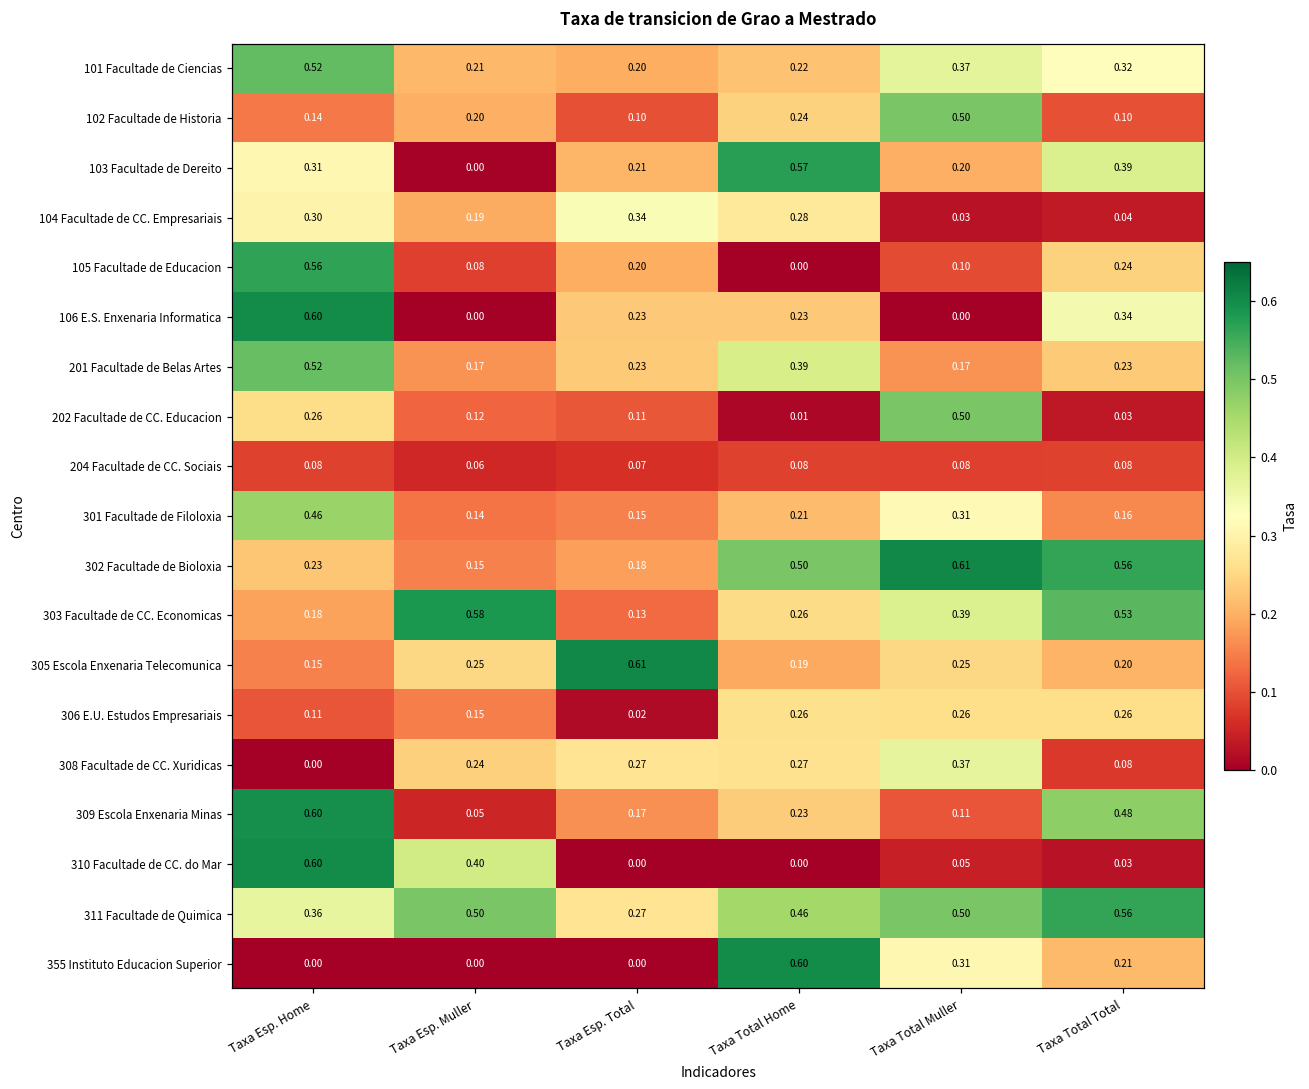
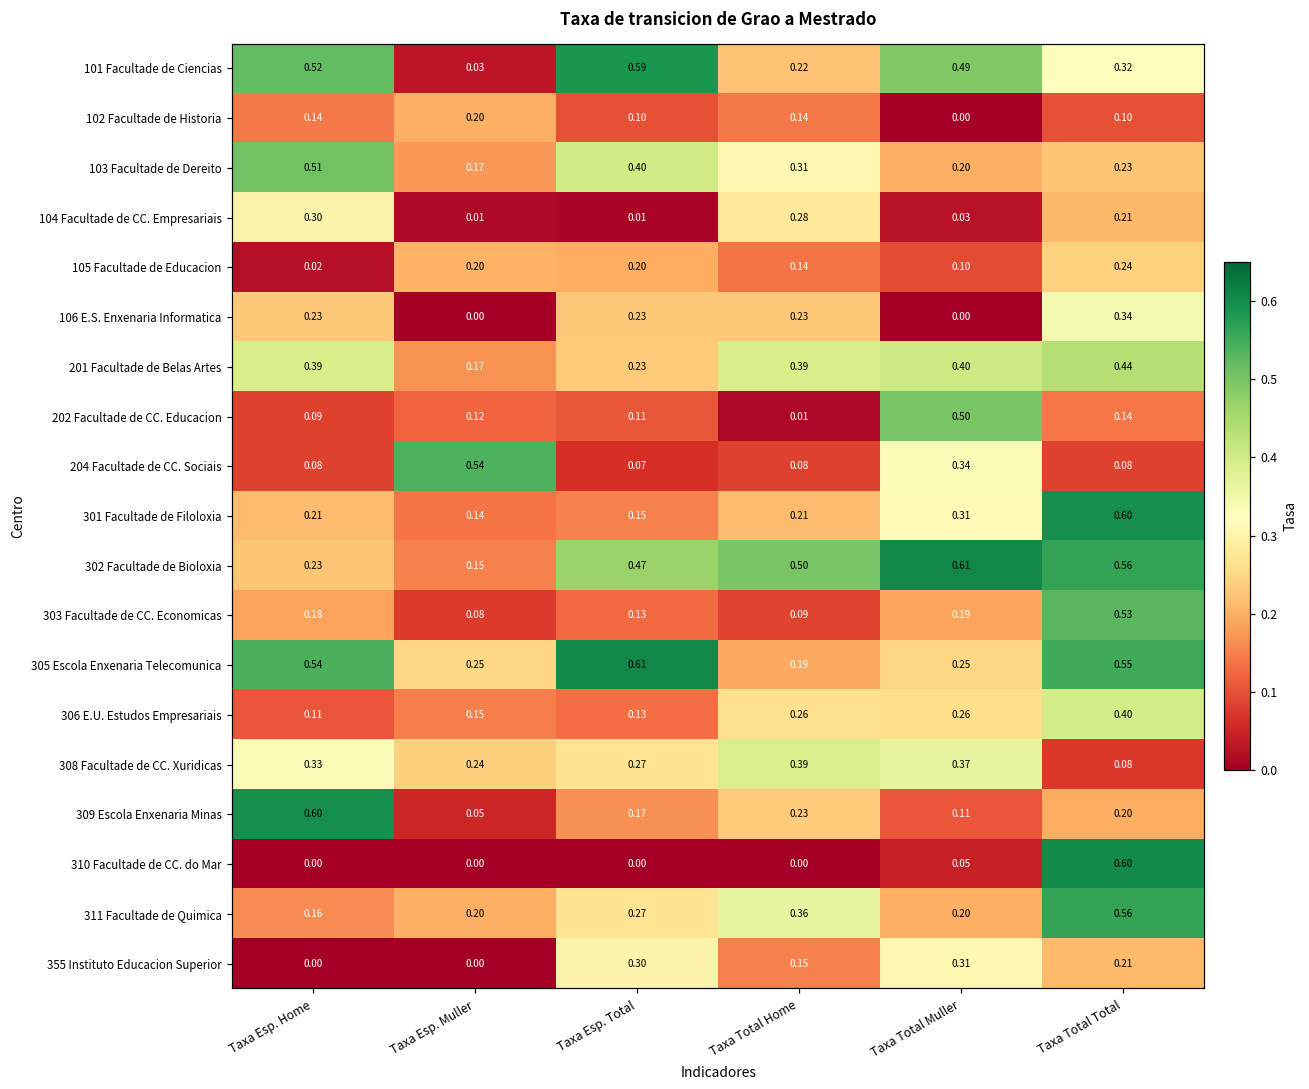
  {
    "101 Facultade de Ciencias": {
      "Taxa Esp. Home": 0.52,
-     "Taxa Esp. Muller": 0.21,
-     "Taxa Esp. Total": 0.20,
+     "Taxa Esp. Muller": 0.03,
+     "Taxa Esp. Total": 0.59,
      "Taxa Total Home": 0.22,
-     "Taxa Total Muller": 0.37,
+     "Taxa Total Muller": 0.49,
      "Taxa Total Total": 0.32
    },
    "102 Facultade de Historia": {
      "Taxa Esp. Home": 0.14,
      "Taxa Esp. Muller": 0.20,
      "Taxa Esp. Total": 0.10,
-     "Taxa Total Home": 0.24,
-     "Taxa Total Muller": 0.50,
+     "Taxa Total Home": 0.14,
+     "Taxa Total Muller": 0.00,
      "Taxa Total Total": 0.10
    },
    "103 Facultade de Dereito": {
-     "Taxa Esp. Home": 0.31,
-     "Taxa Esp. Muller": 0.00,
-     "Taxa Esp. Total": 0.21,
-     "Taxa Total Home": 0.57,
+     "Taxa Esp. Home": 0.51,
+     "Taxa Esp. Muller": 0.17,
+     "Taxa Esp. Total": 0.40,
+     "Taxa Total Home": 0.31,
      "Taxa Total Muller": 0.20,
-     "Taxa Total Total": 0.39
+     "Taxa Total Total": 0.23
    },
    "104 Facultade de CC. Empresariais": {
      "Taxa Esp. Home": 0.30,
-     "Taxa Esp. Muller": 0.19,
-     "Taxa Esp. Total": 0.34,
+     "Taxa Esp. Muller": 0.01,
+     "Taxa Esp. Total": 0.01,
      "Taxa Total Home": 0.28,
      "Taxa Total Muller": 0.03,
-     "Taxa Total Total": 0.04
+     "Taxa Total Total": 0.21
    },
    "105 Facultade de Educacion": {
-     "Taxa Esp. Home": 0.56,
-     "Taxa Esp. Muller": 0.08,
+     "Taxa Esp. Home": 0.02,
+     "Taxa Esp. Muller": 0.20,
      "Taxa Esp. Total": 0.20,
-     "Taxa Total Home": 0.00,
+     "Taxa Total Home": 0.14,
      "Taxa Total Muller": 0.10,
      "Taxa Total Total": 0.24
    },
    "106 E.S. Enxenaria Informatica": {
-     "Taxa Esp. Home": 0.60,
+     "Taxa Esp. Home": 0.23,
      "Taxa Esp. Muller": 0.00,
      "Taxa Esp. Total": 0.23,
      "Taxa Total Home": 0.23,
      "Taxa Total Muller": 0.00,
      "Taxa Total Total": 0.34
    },
    "201 Facultade de Belas Artes": {
-     "Taxa Esp. Home": 0.52,
+     "Taxa Esp. Home": 0.39,
      "Taxa Esp. Muller": 0.17,
      "Taxa Esp. Total": 0.23,
      "Taxa Total Home": 0.39,
-     "Taxa Total Muller": 0.17,
-     "Taxa Total Total": 0.23
+     "Taxa Total Muller": 0.40,
+     "Taxa Total Total": 0.44
    },
    "202 Facultade de CC. Educacion": {
-     "Taxa Esp. Home": 0.26,
+     "Taxa Esp. Home": 0.09,
      "Taxa Esp. Muller": 0.12,
      "Taxa Esp. Total": 0.11,
      "Taxa Total Home": 0.01,
      "Taxa Total Muller": 0.50,
-     "Taxa Total Total": 0.03
+     "Taxa Total Total": 0.14
    },
    "204 Facultade de CC. Sociais": {
      "Taxa Esp. Home": 0.08,
-     "Taxa Esp. Muller": 0.06,
+     "Taxa Esp. Muller": 0.54,
      "Taxa Esp. Total": 0.07,
      "Taxa Total Home": 0.08,
-     "Taxa Total Muller": 0.08,
+     "Taxa Total Muller": 0.34,
      "Taxa Total Total": 0.08
    },
    "301 Facultade de Filoloxia": {
-     "Taxa Esp. Home": 0.46,
+     "Taxa Esp. Home": 0.21,
      "Taxa Esp. Muller": 0.14,
      "Taxa Esp. Total": 0.15,
      "Taxa Total Home": 0.21,
      "Taxa Total Muller": 0.31,
-     "Taxa Total Total": 0.16
+     "Taxa Total Total": 0.60
    },
    "302 Facultade de Bioloxia": {
      "Taxa Esp. Home": 0.23,
      "Taxa Esp. Muller": 0.15,
-     "Taxa Esp. Total": 0.18,
+     "Taxa Esp. Total": 0.47,
      "Taxa Total Home": 0.50,
      "Taxa Total Muller": 0.61,
      "Taxa Total Total": 0.56
    },
    "303 Facultade de CC. Economicas": {
      "Taxa Esp. Home": 0.18,
-     "Taxa Esp. Muller": 0.58,
+     "Taxa Esp. Muller": 0.08,
      "Taxa Esp. Total": 0.13,
-     "Taxa Total Home": 0.26,
-     "Taxa Total Muller": 0.39,
+     "Taxa Total Home": 0.09,
+     "Taxa Total Muller": 0.19,
      "Taxa Total Total": 0.53
    },
    "305 Escola Enxenaria Telecomunica": {
-     "Taxa Esp. Home": 0.15,
+     "Taxa Esp. Home": 0.54,
      "Taxa Esp. Muller": 0.25,
      "Taxa Esp. Total": 0.61,
      "Taxa Total Home": 0.19,
      "Taxa Total Muller": 0.25,
-     "Taxa Total Total": 0.20
+     "Taxa Total Total": 0.55
    },
    "306 E.U. Estudos Empresariais": {
      "Taxa Esp. Home": 0.11,
      "Taxa Esp. Muller": 0.15,
-     "Taxa Esp. Total": 0.02,
+     "Taxa Esp. Total": 0.13,
      "Taxa Total Home": 0.26,
      "Taxa Total Muller": 0.26,
-     "Taxa Total Total": 0.26
+     "Taxa Total Total": 0.40
    },
    "308 Facultade de CC. Xuridicas": {
-     "Taxa Esp. Home": 0.00,
+     "Taxa Esp. Home": 0.33,
      "Taxa Esp. Muller": 0.24,
      "Taxa Esp. Total": 0.27,
-     "Taxa Total Home": 0.27,
+     "Taxa Total Home": 0.39,
      "Taxa Total Muller": 0.37,
      "Taxa Total Total": 0.08
    },
    "309 Escola Enxenaria Minas": {
      "Taxa Esp. Home": 0.60,
      "Taxa Esp. Muller": 0.05,
      "Taxa Esp. Total": 0.17,
      "Taxa Total Home": 0.23,
      "Taxa Total Muller": 0.11,
-     "Taxa Total Total": 0.48
+     "Taxa Total Total": 0.20
    },
    "310 Facultade de CC. do Mar": {
-     "Taxa Esp. Home": 0.60,
-     "Taxa Esp. Muller": 0.40,
+     "Taxa Esp. Home": 0.00,
+     "Taxa Esp. Muller": 0.00,
      "Taxa Esp. Total": 0.00,
      "Taxa Total Home": 0.00,
      "Taxa Total Muller": 0.05,
-     "Taxa Total Total": 0.03
+     "Taxa Total Total": 0.60
    },
    "311 Facultade de Quimica": {
-     "Taxa Esp. Home": 0.36,
-     "Taxa Esp. Muller": 0.50,
+     "Taxa Esp. Home": 0.16,
+     "Taxa Esp. Muller": 0.20,
      "Taxa Esp. Total": 0.27,
-     "Taxa Total Home": 0.46,
-     "Taxa Total Muller": 0.50,
+     "Taxa Total Home": 0.36,
+     "Taxa Total Muller": 0.20,
      "Taxa Total Total": 0.56
    },
    "355 Instituto Educacion Superior": {
      "Taxa Esp. Home": 0.00,
      "Taxa Esp. Muller": 0.00,
-     "Taxa Esp. Total": 0.00,
-     "Taxa Total Home": 0.60,
+     "Taxa Esp. Total": 0.30,
+     "Taxa Total Home": 0.15,
      "Taxa Total Muller": 0.31,
      "Taxa Total Total": 0.21
    }
  }
